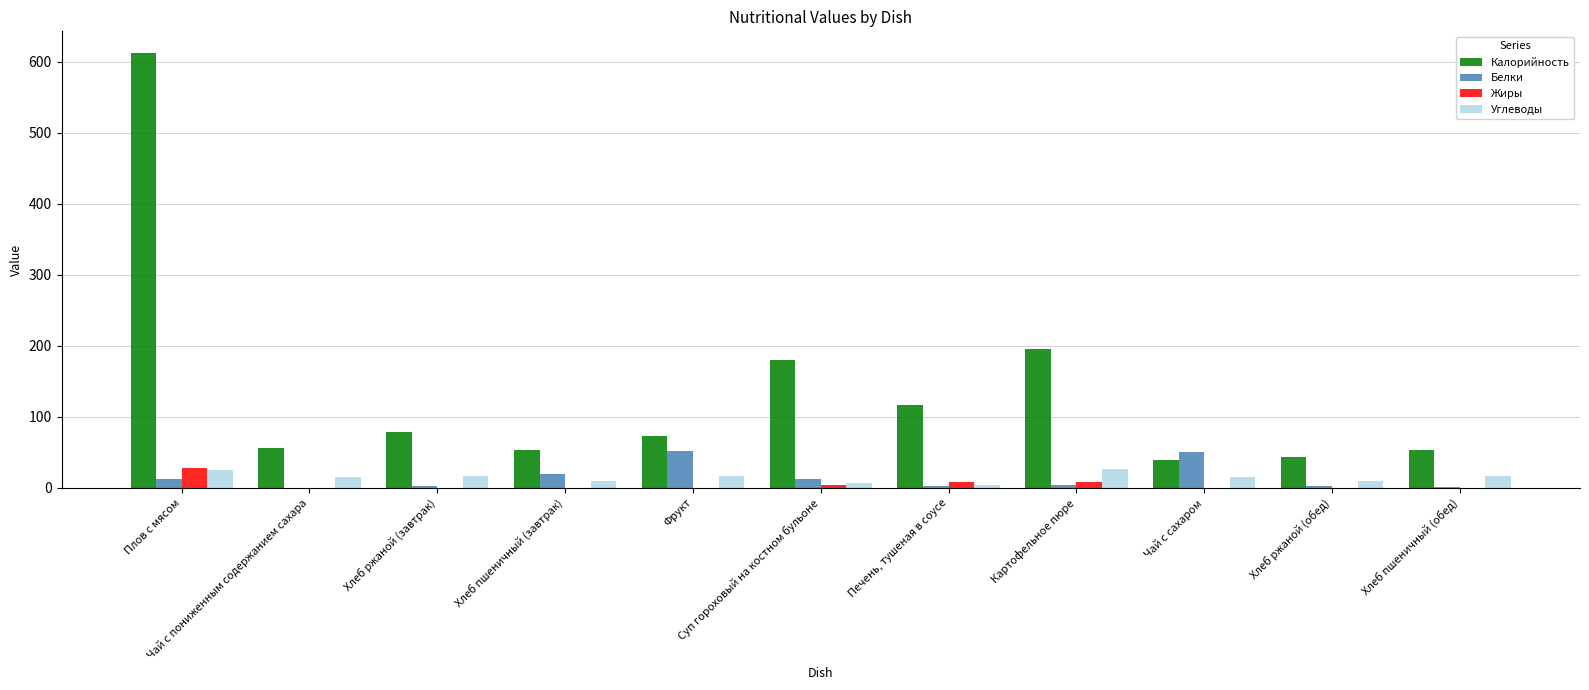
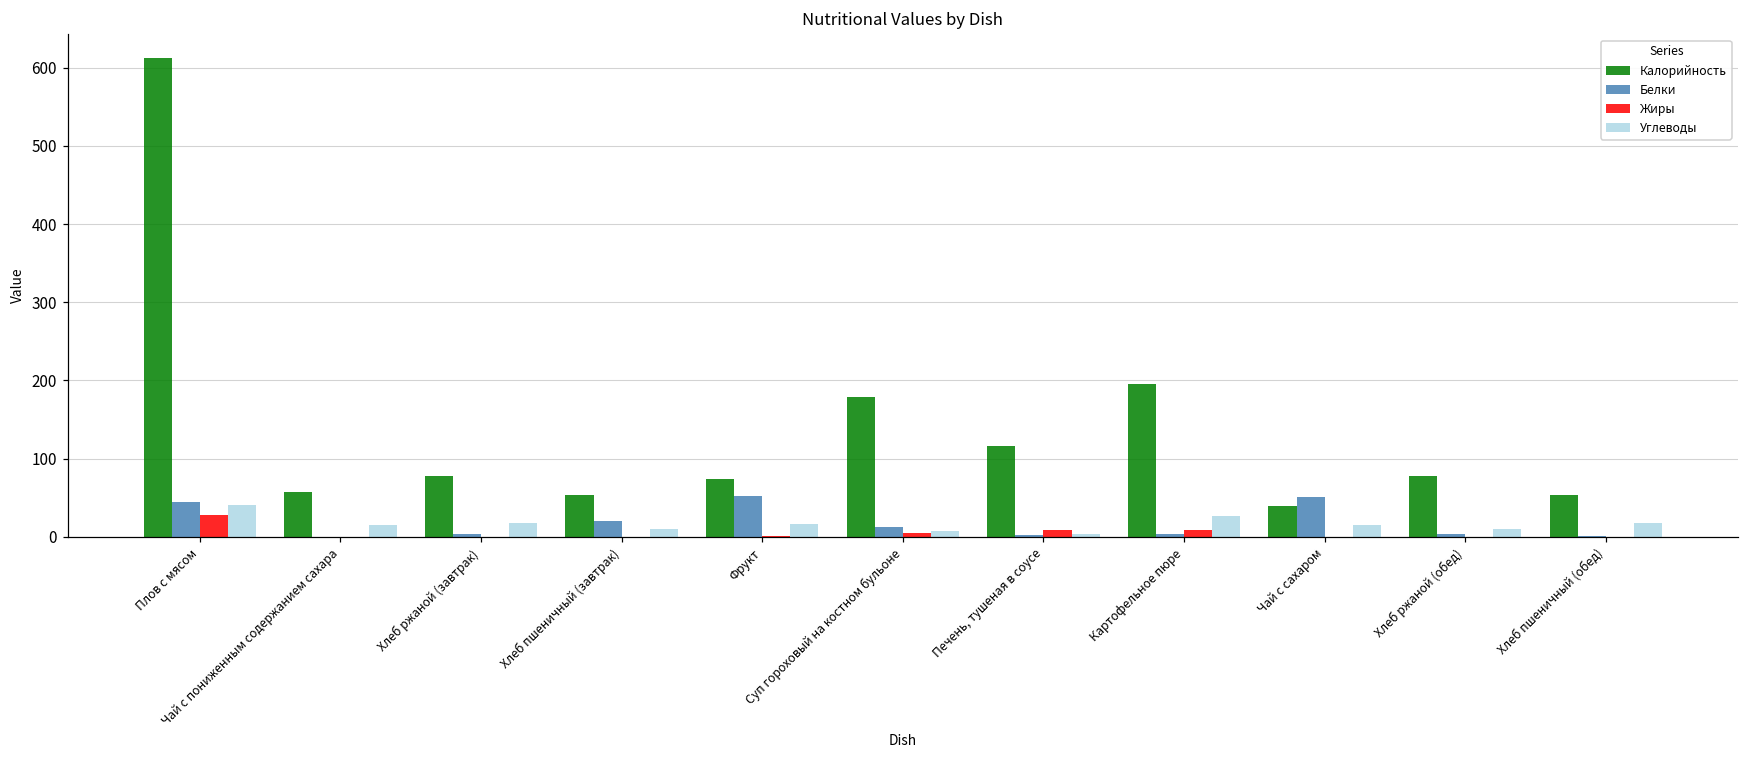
  {
    "Калорийность": {
      "Плов с мясом": 610,
      "Чай с пониженным содержанием сахара": 60,
      "Хлеб ржаной (завтрак)": 80,
      "Хлеб пшеничный (завтрак)": 50,
      "Фрукт": 70,
      "Суп гороховый на костном бульоне": 180,
      "Печень, тушеная в соусе": 120,
      "Картофельное пюре": 200,
      "Чай с сахаром": 40,
-     "Хлеб ржаной (обед)": 40,
+     "Хлеб ржаной (обед)": 80,
      "Хлеб пшеничный (обед)": 50
    },
    "Белки": {
-     "Плов с мясом": 10,
+     "Плов с мясом": 40,
      "Хлеб пшеничный (завтрак)": 20,
      "Фрукт": 50,
      "Суп гороховый на костном бульоне": 10,
      "Картофельное пюре": 0,
      "Чай с сахаром": 50
    },
    "Жиры": {
      "Плов с мясом": 30,
      "Хлеб ржаной (завтрак)": 0,
      "Хлеб пшеничный (завтрак)": 0,
      "Суп гороховый на костном бульоне": 0,
      "Печень, тушеная в соусе": 10,
      "Картофельное пюре": 10,
      "Чай с сахаром": 0,
      "Хлеб ржаной (обед)": 0,
      "Хлеб пшеничный (обед)": 0
    },
    "Углеводы": {
-     "Плов с мясом": 30,
+     "Плов с мясом": 40,
      "Чай с пониженным содержанием сахара": 20,
      "Хлеб ржаной (завтрак)": 20,
      "Хлеб пшеничный (завтрак)": 10,
      "Фрукт": 20,
      "Суп гороховый на костном бульоне": 10,
      "Печень, тушеная в соусе": 0,
      "Картофельное пюре": 30,
      "Чай с сахаром": 20,
      "Хлеб ржаной (обед)": 10,
      "Хлеб пшеничный (обед)": 20
    }
  }
